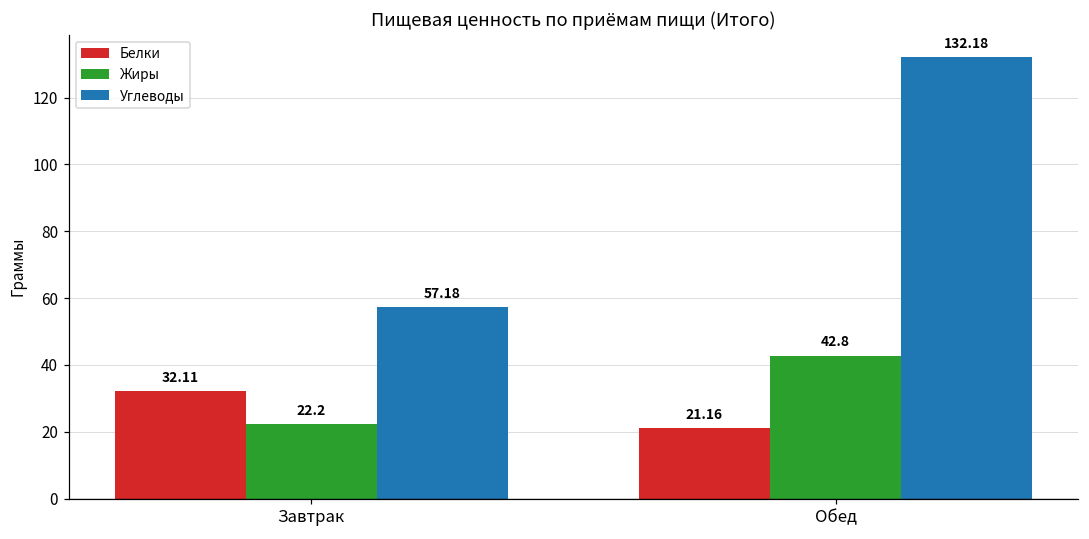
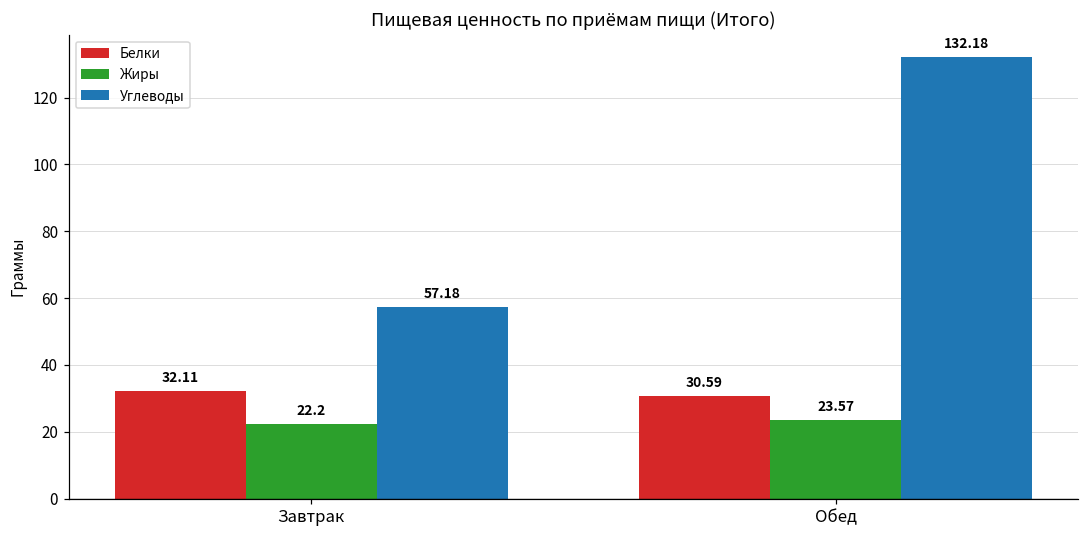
  {
    "Белки": {
      "Завтрак": 32.11,
-     "Обед": 21.16
+     "Обед": 30.59
    },
    "Жиры": {
      "Завтрак": 22.2,
-     "Обед": 42.8
+     "Обед": 23.57
    },
    "Углеводы": {
      "Завтрак": 57.18,
      "Обед": 132.18
    }
  }
